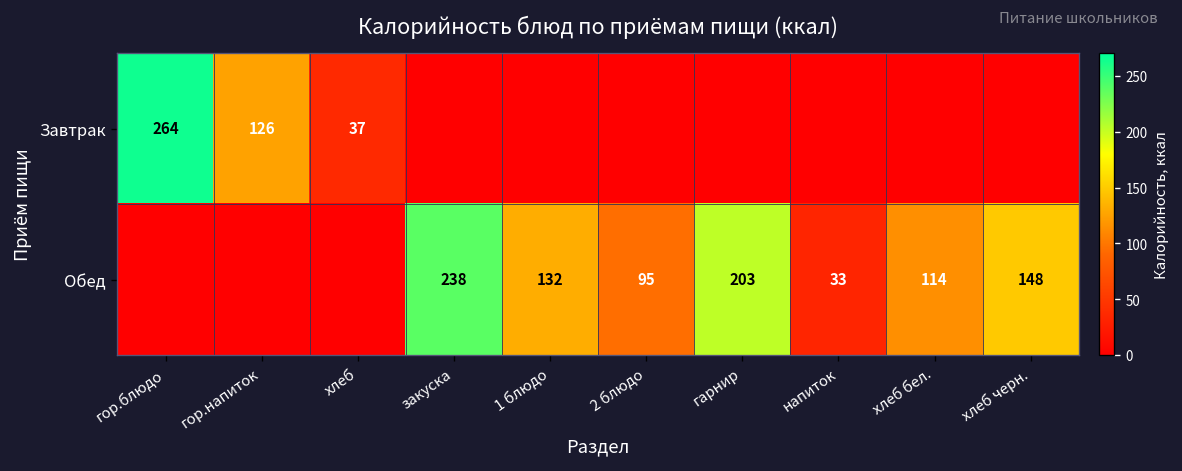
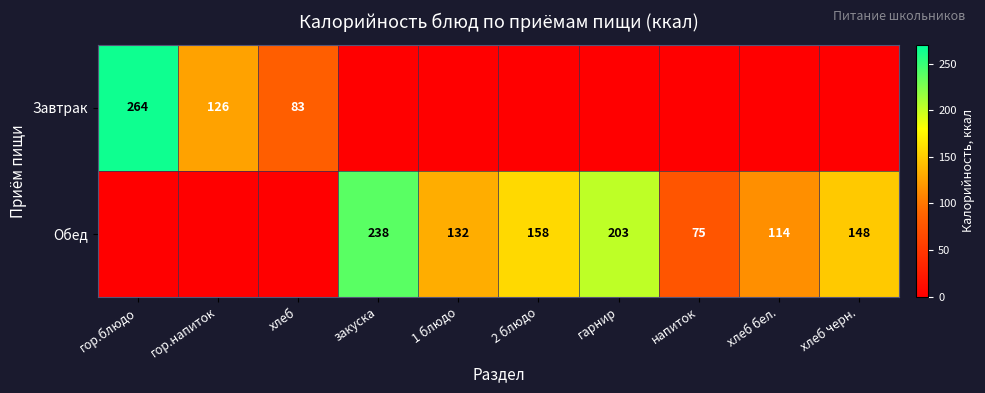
  {
    "Завтрак": {
      "гор.блюдо": 264,
      "гор.напиток": 126,
-     "хлеб": 37
+     "хлеб": 83
    },
    "Обед": {
      "закуска": 238,
      "1 блюдо": 132,
-     "2 блюдо": 95,
+     "2 блюдо": 158,
      "гарнир": 203,
-     "напиток": 33,
+     "напиток": 75,
      "хлеб бел.": 114,
      "хлеб черн.": 148
    }
  }
